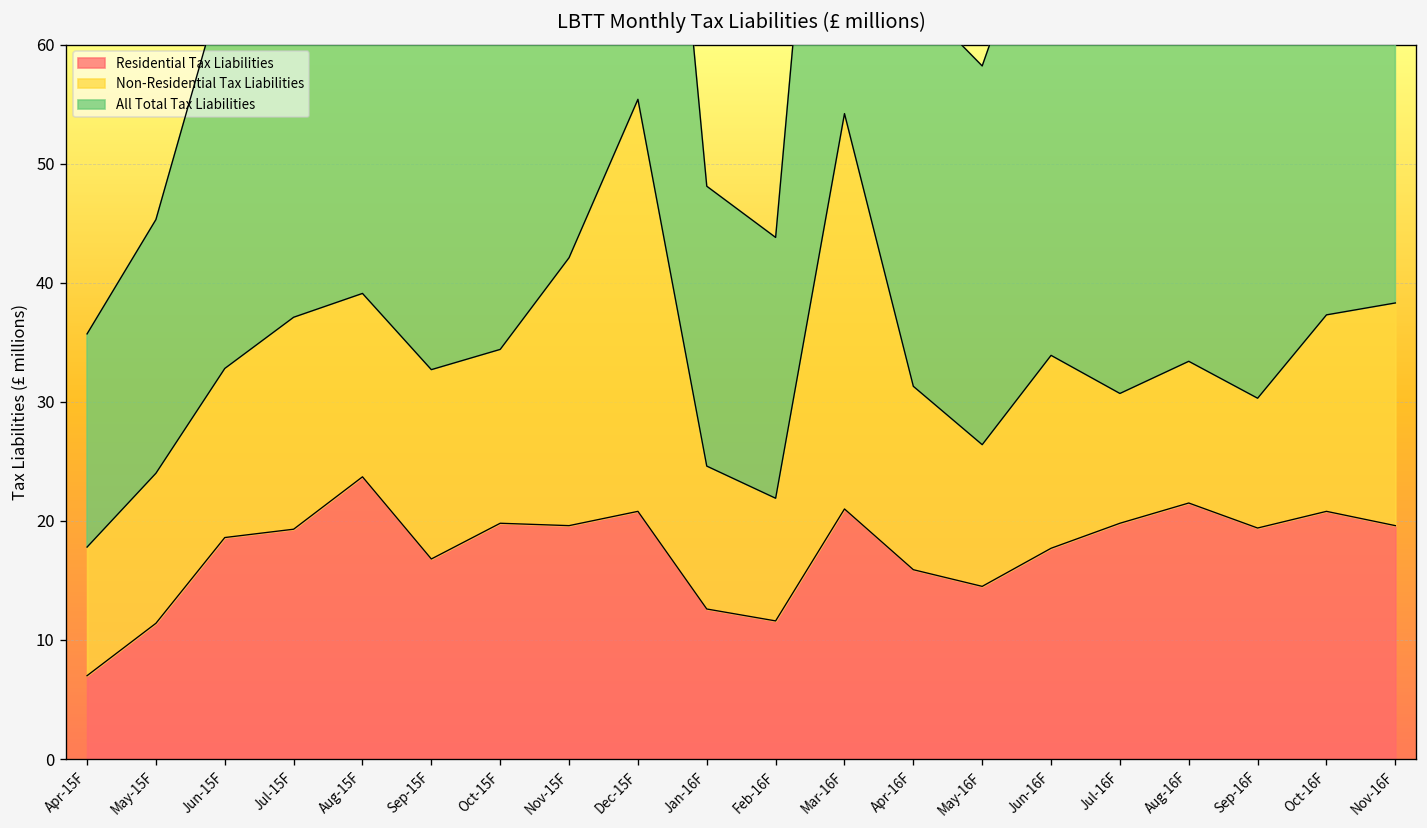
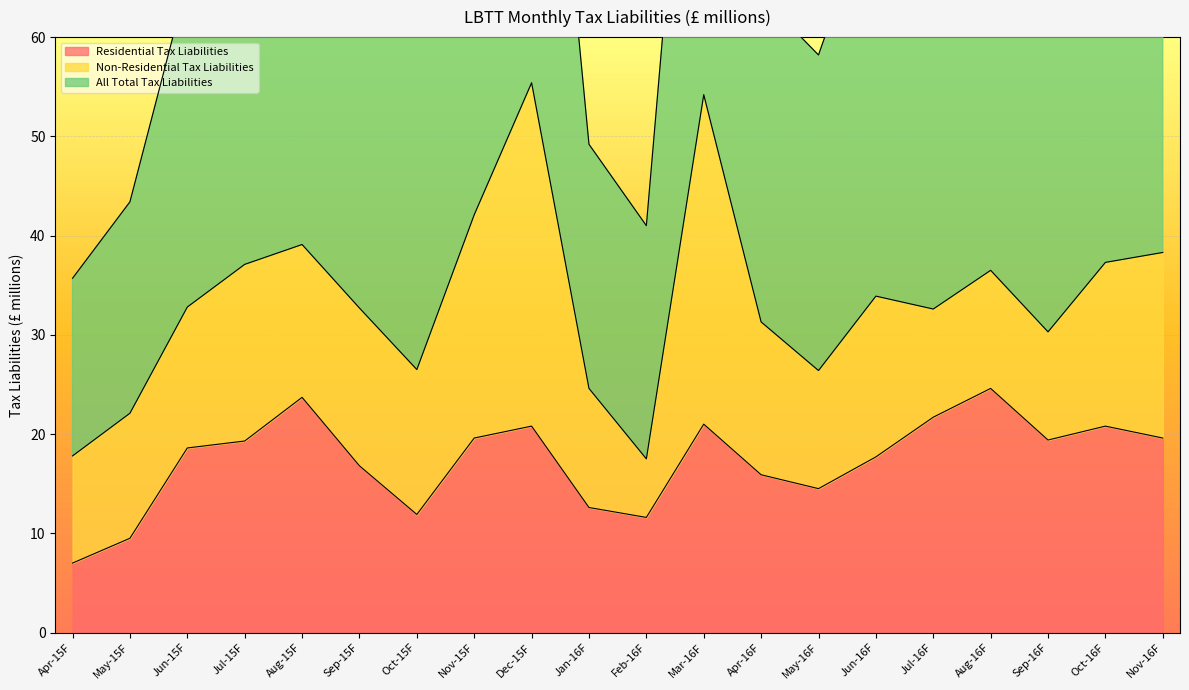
  {
    "Residential Tax Liabilities": {
      "Apr-15F": 7,
-     "May-15F": 11,
+     "May-15F": 10,
      "Jun-15F": 19,
      "Jul-15F": 19,
      "Aug-15F": 24,
      "Sep-15F": 17,
-     "Oct-15F": 20,
+     "Oct-15F": 12,
      "Nov-15F": 20,
      "Dec-15F": 21,
      "Jan-16F": 13,
      "Feb-16F": 12,
      "Mar-16F": 21,
      "Apr-16F": 16,
      "May-16F": 15,
      "Jun-16F": 18,
-     "Jul-16F": 20,
-     "Aug-16F": 22,
+     "Jul-16F": 22,
+     "Aug-16F": 25,
      "Sep-16F": 19,
      "Oct-16F": 21,
      "Nov-16F": 20
    },
    "Non-Residential Tax Liabilities": {
      "Apr-15F": 11,
      "May-15F": 13,
      "Jun-15F": 14,
      "Jul-15F": 18,
      "Aug-15F": 15,
      "Sep-15F": 16,
      "Oct-15F": 15,
      "Nov-15F": 23,
      "Dec-15F": 35,
      "Jan-16F": 12,
-     "Feb-16F": 10,
+     "Feb-16F": 6,
      "Mar-16F": 33,
      "Apr-16F": 15,
      "May-16F": 12,
      "Jun-16F": 16,
      "Jul-16F": 11,
      "Aug-16F": 12,
      "Sep-16F": 11,
      "Oct-16F": 16,
      "Nov-16F": 19
    },
    "All Total Tax Liabilities": {
      "Apr-15F": 18,
      "May-15F": 21,
-     "Jan-16F": 24,
-     "Feb-16F": 22,
+     "Jan-16F": 25,
+     "Feb-16F": 24,
      "May-16F": 32
    }
  }
